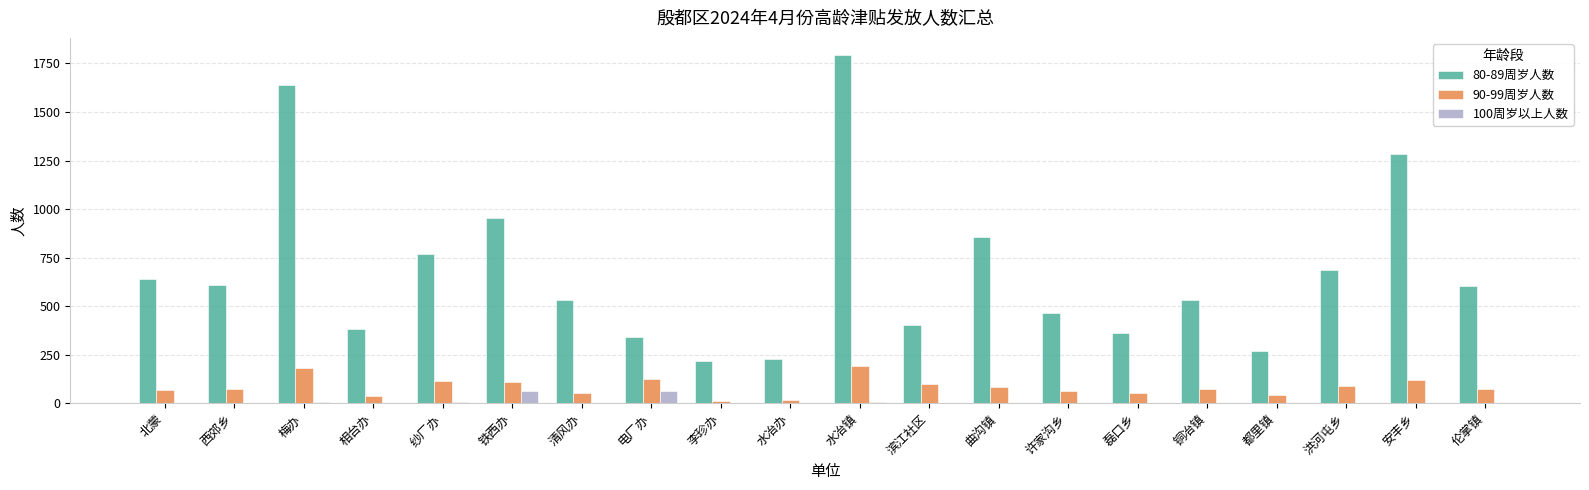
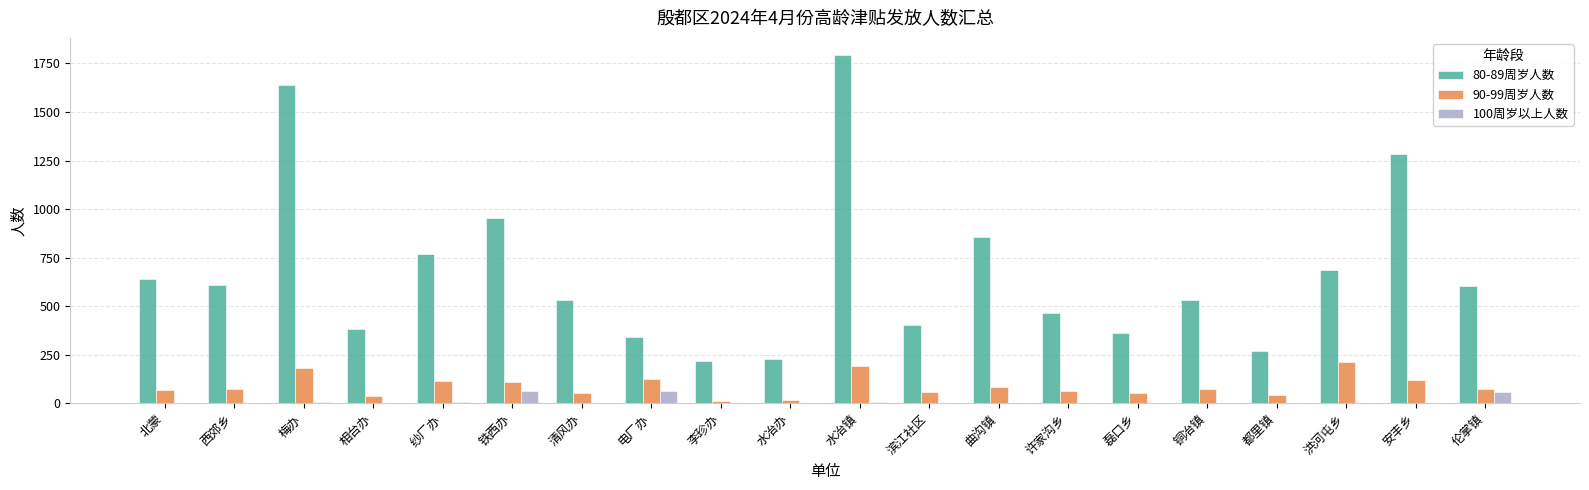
  {
    "80-89周岁人数": {
      "北蒙": 640,
      "西郊乡": 610,
      "梅办": 1640,
      "相台办": 380,
      "纱厂办": 770,
      "铁西办": 960,
      "清风办": 530,
      "电厂办": 340,
      "李珍办": 220,
      "水冶办": 230,
      "水冶镇": 1790,
      "滨江社区": 400,
      "曲沟镇": 860,
      "许家沟乡": 460,
      "磊口乡": 360,
      "铜冶镇": 530,
      "都里镇": 270,
      "洪河屯乡": 680,
      "安丰乡": 1280,
      "伦掌镇": 600
    },
    "90-99周岁人数": {
      "北蒙": 70,
      "西郊乡": 70,
      "梅办": 180,
      "相台办": 40,
      "纱厂办": 120,
      "铁西办": 110,
      "清风办": 50,
      "电厂办": 120,
      "水冶办": 20,
      "水冶镇": 190,
-     "滨江社区": 100,
+     "滨江社区": 60,
      "曲沟镇": 90,
      "许家沟乡": 70,
      "磊口乡": 50,
      "铜冶镇": 70,
      "都里镇": 40,
-     "洪河屯乡": 90,
+     "洪河屯乡": 210,
      "安丰乡": 120,
      "伦掌镇": 80
    },
    "100周岁以上人数": {
      "相台办": 0,
      "铁西办": 70,
      "清风办": 0,
      "电厂办": 60,
      "李珍办": 0,
      "水冶办": 0,
      "滨江社区": 0,
      "许家沟乡": 0,
      "磊口乡": 0,
      "铜冶镇": 0,
-     "伦掌镇": 0
+     "伦掌镇": 60
    }
  }
